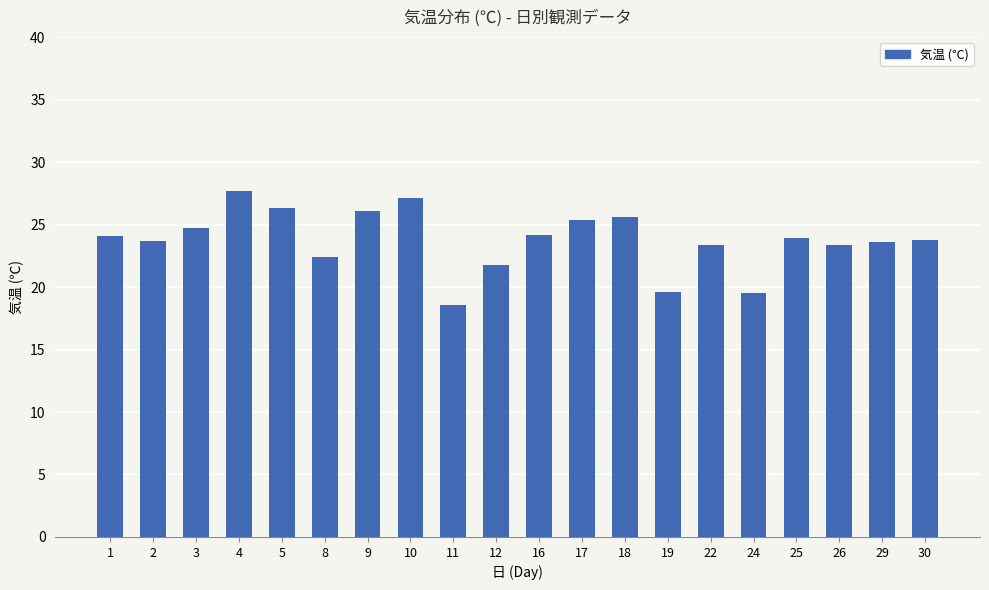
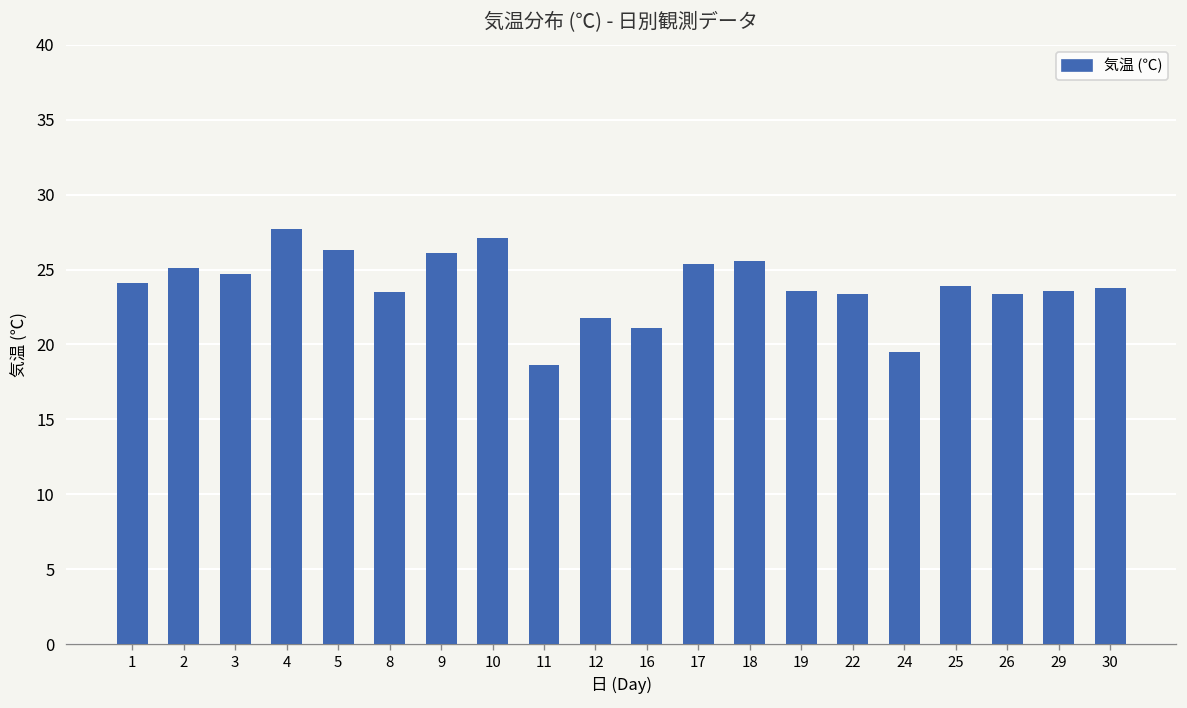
  {
    "1": 24.1,
-   "2": 23.7,
+   "2": 25.1,
    "3": 24.7,
    "4": 27.7,
    "5": 26.3,
-   "8": 22.4,
+   "8": 23.5,
    "9": 26.1,
    "10": 27.1,
    "11": 18.6,
    "12": 21.8,
-   "16": 24.2,
+   "16": 21.1,
    "17": 25.4,
    "18": 25.6,
-   "19": 19.6,
+   "19": 23.6,
    "22": 23.4,
    "24": 19.5,
    "25": 23.9,
    "26": 23.4,
    "29": 23.6,
    "30": 23.8
  }
